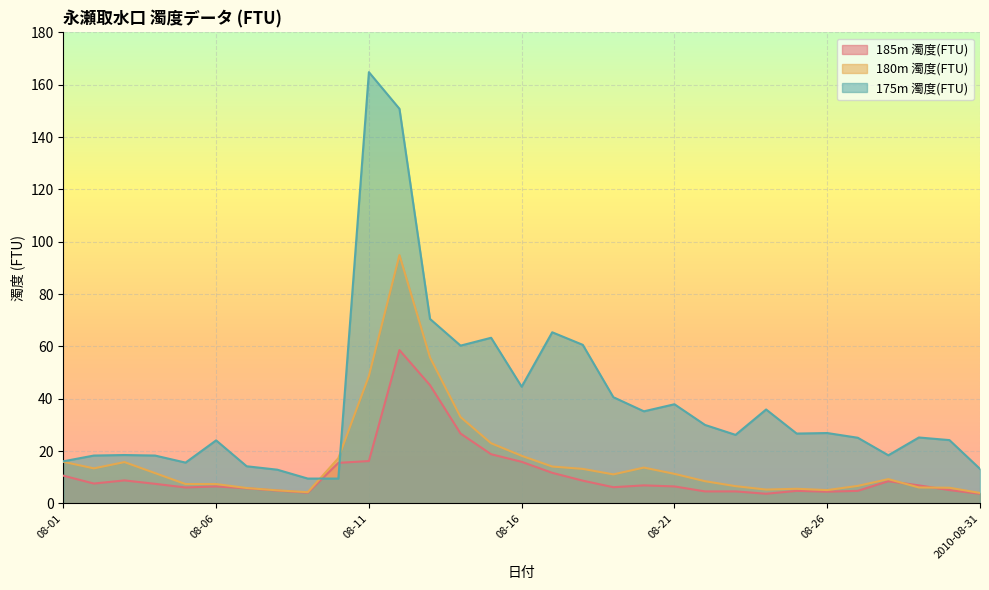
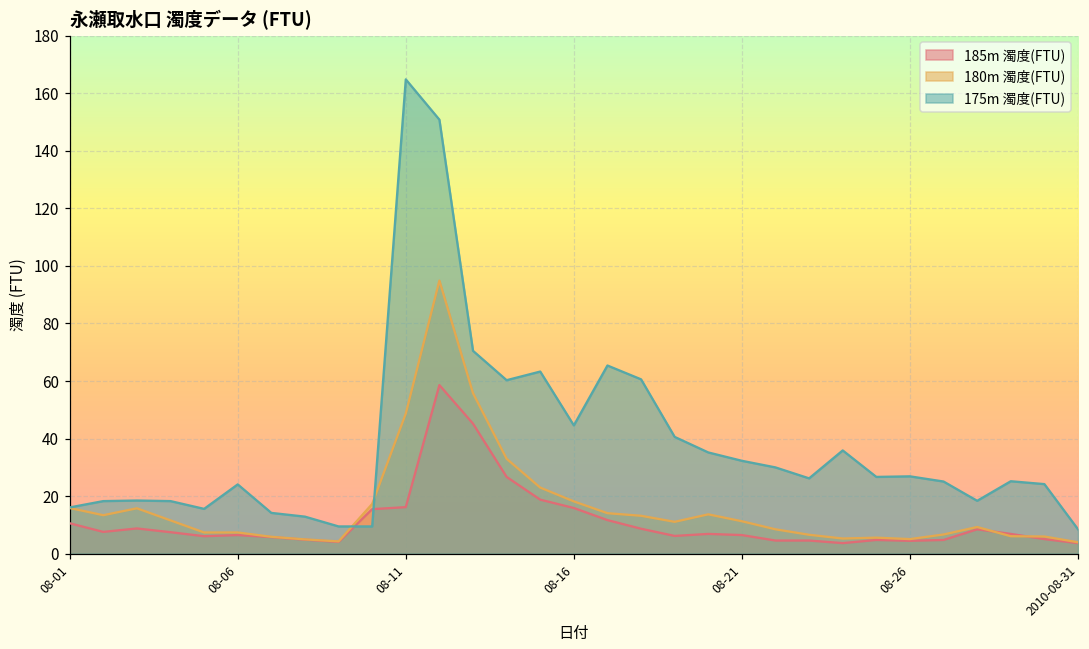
  {
    "175m 濁度(FTU)": {
      "08-06": 24,
      "08-11": 165,
      "08-16": 45,
-     "08-21": 38,
+     "08-21": 32,
      "08-26": 27,
-     "2010-08-31": 13
+     "2010-08-31": 9
    }
  }
